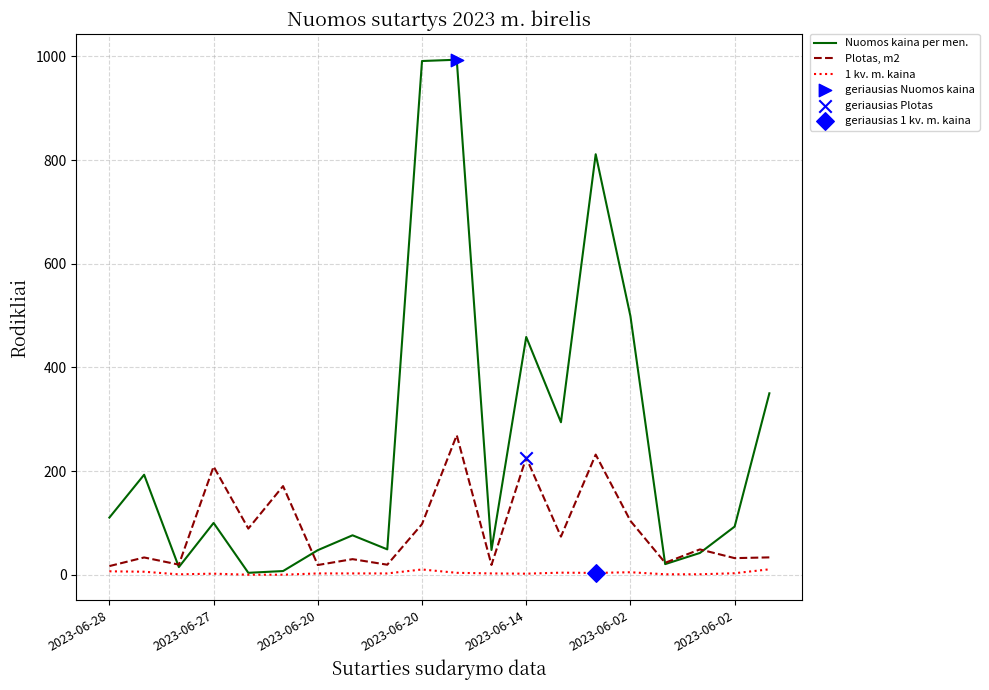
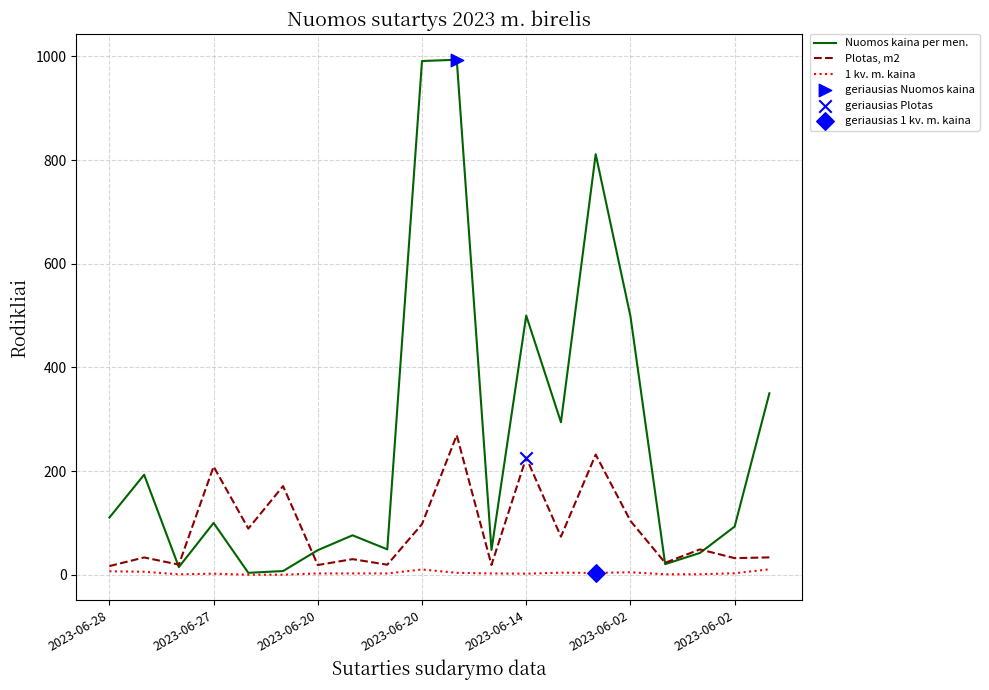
  {
    "Nuomos kaina per men.": {
      "2023-06-27": 100,
-     "2023-06-14": 460
+     "2023-06-14": 500
    },
    "Plotas, m2": {
      "2023-06-27": 210
    },
    "1 kv. m. kaina": {
      "2023-06-27": 0,
      "2023-06-14": 0
    }
  }
